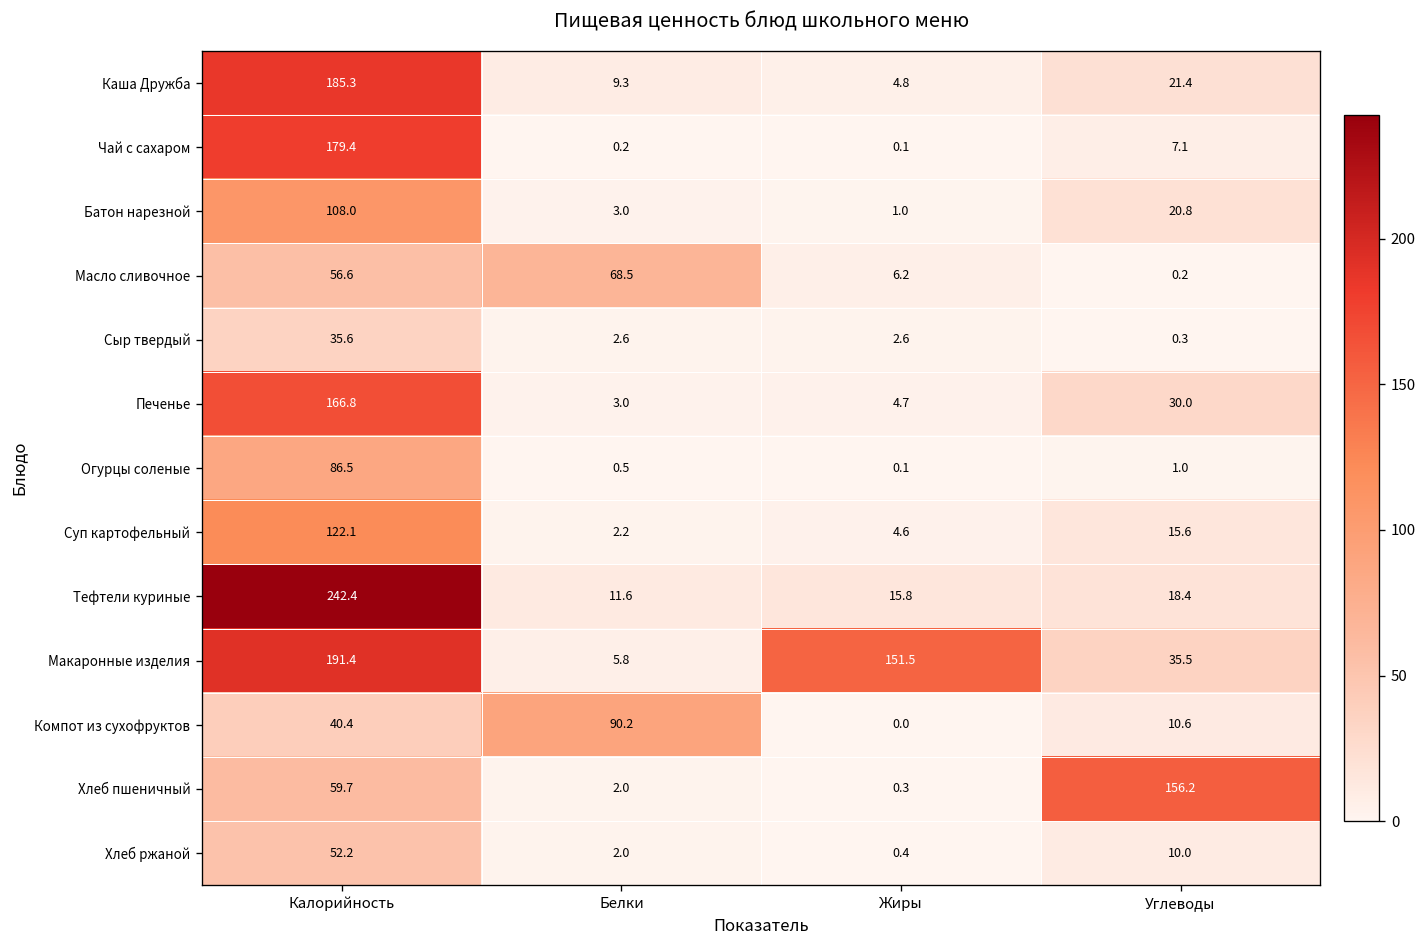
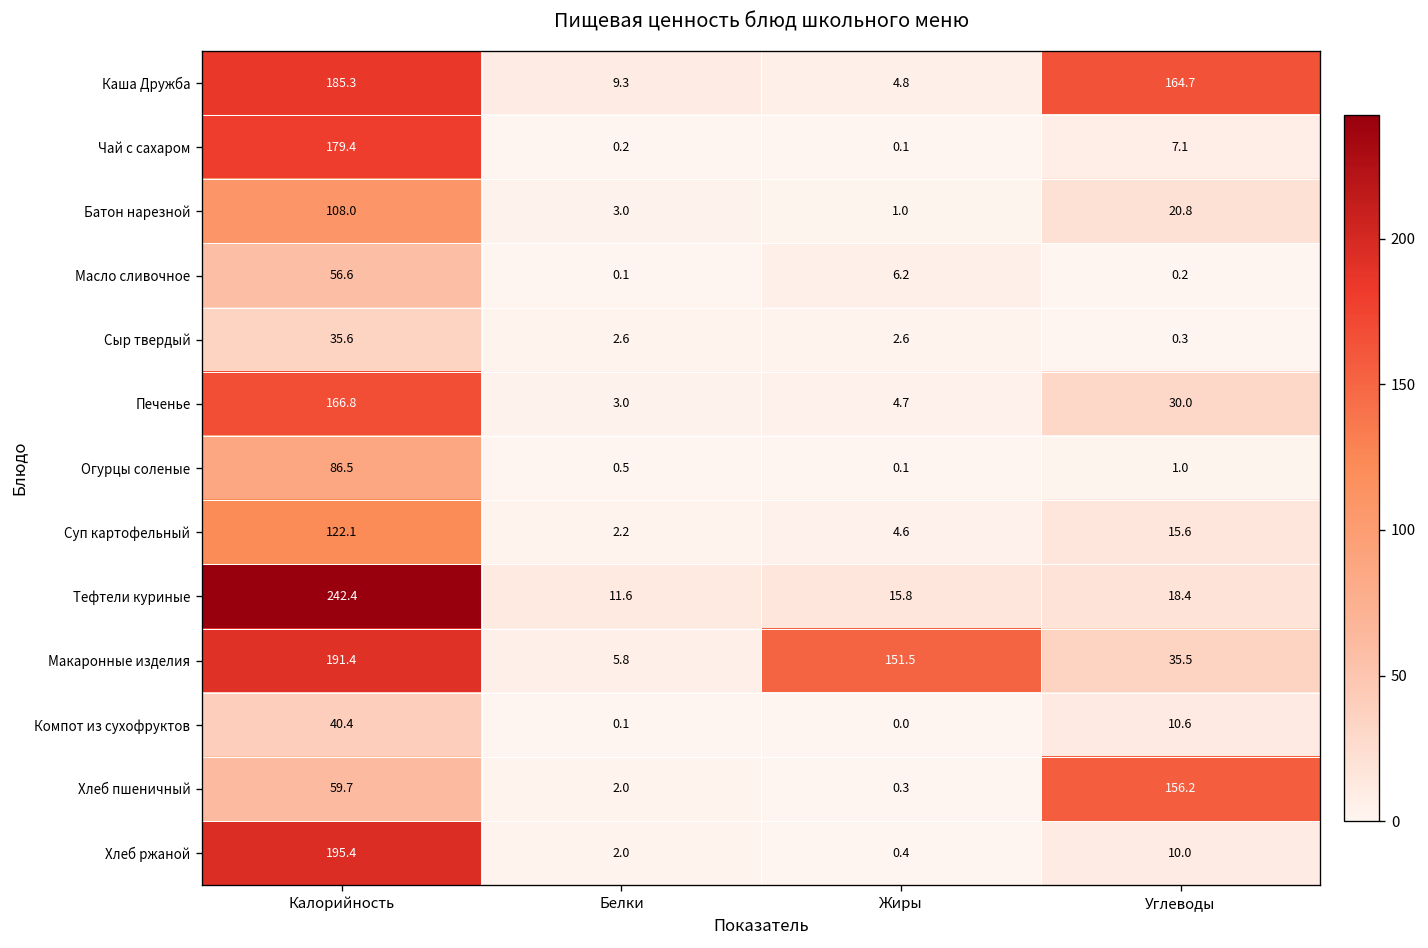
  {
    "Каша Дружба": {
      "Калорийность": 185.3,
      "Белки": 9.3,
      "Жиры": 4.8,
-     "Углеводы": 21.4
+     "Углеводы": 164.7
    },
    "Чай с сахаром": {
      "Калорийность": 179.4,
      "Белки": 0.2,
      "Жиры": 0.1,
      "Углеводы": 7.1
    },
    "Батон нарезной": {
      "Калорийность": 108.0,
      "Белки": 3.0,
      "Жиры": 1.0,
      "Углеводы": 20.8
    },
    "Масло сливочное": {
      "Калорийность": 56.6,
-     "Белки": 68.5,
+     "Белки": 0.1,
      "Жиры": 6.2,
      "Углеводы": 0.2
    },
    "Сыр твердый": {
      "Калорийность": 35.6,
      "Белки": 2.6,
      "Жиры": 2.6,
      "Углеводы": 0.3
    },
    "Печенье": {
      "Калорийность": 166.8,
      "Белки": 3.0,
      "Жиры": 4.7,
      "Углеводы": 30.0
    },
    "Огурцы соленые": {
      "Калорийность": 86.5,
      "Белки": 0.5,
      "Жиры": 0.1,
      "Углеводы": 1.0
    },
    "Суп картофельный": {
      "Калорийность": 122.1,
      "Белки": 2.2,
      "Жиры": 4.6,
      "Углеводы": 15.6
    },
    "Тефтели куриные": {
      "Калорийность": 242.4,
      "Белки": 11.6,
      "Жиры": 15.8,
      "Углеводы": 18.4
    },
    "Макаронные изделия": {
      "Калорийность": 191.4,
      "Белки": 5.8,
      "Жиры": 151.5,
      "Углеводы": 35.5
    },
    "Компот из сухофруктов": {
      "Калорийность": 40.4,
-     "Белки": 90.2,
+     "Белки": 0.1,
      "Жиры": 0.0,
      "Углеводы": 10.6
    },
    "Хлеб пшеничный": {
      "Калорийность": 59.7,
      "Белки": 2.0,
      "Жиры": 0.3,
      "Углеводы": 156.2
    },
    "Хлеб ржаной": {
-     "Калорийность": 52.2,
+     "Калорийность": 195.4,
      "Белки": 2.0,
      "Жиры": 0.4,
      "Углеводы": 10.0
    }
  }
